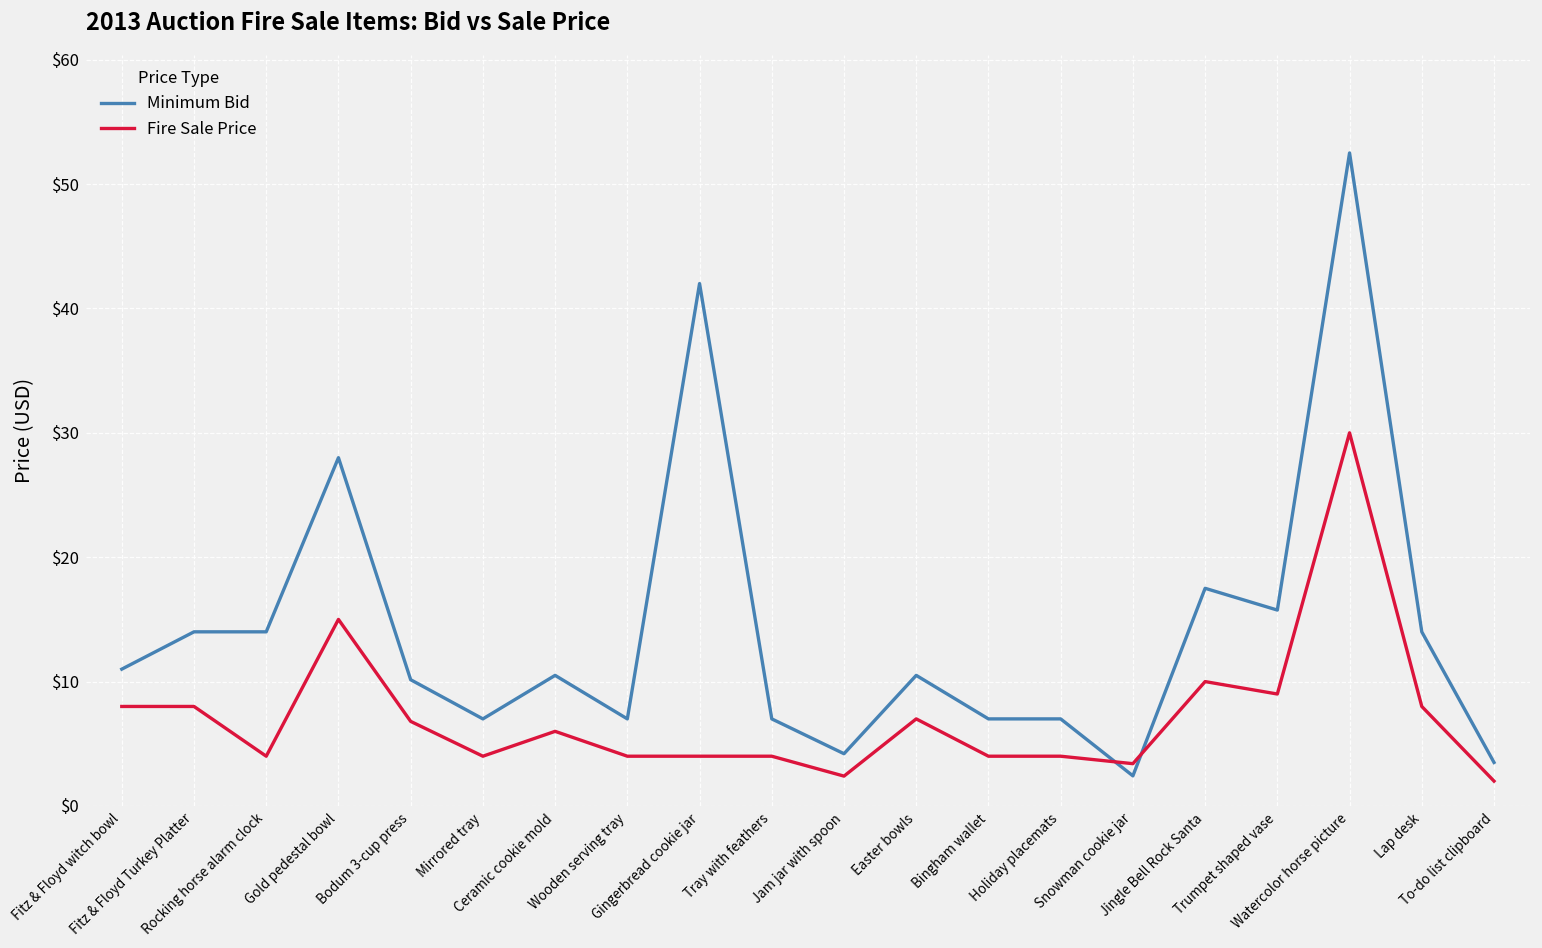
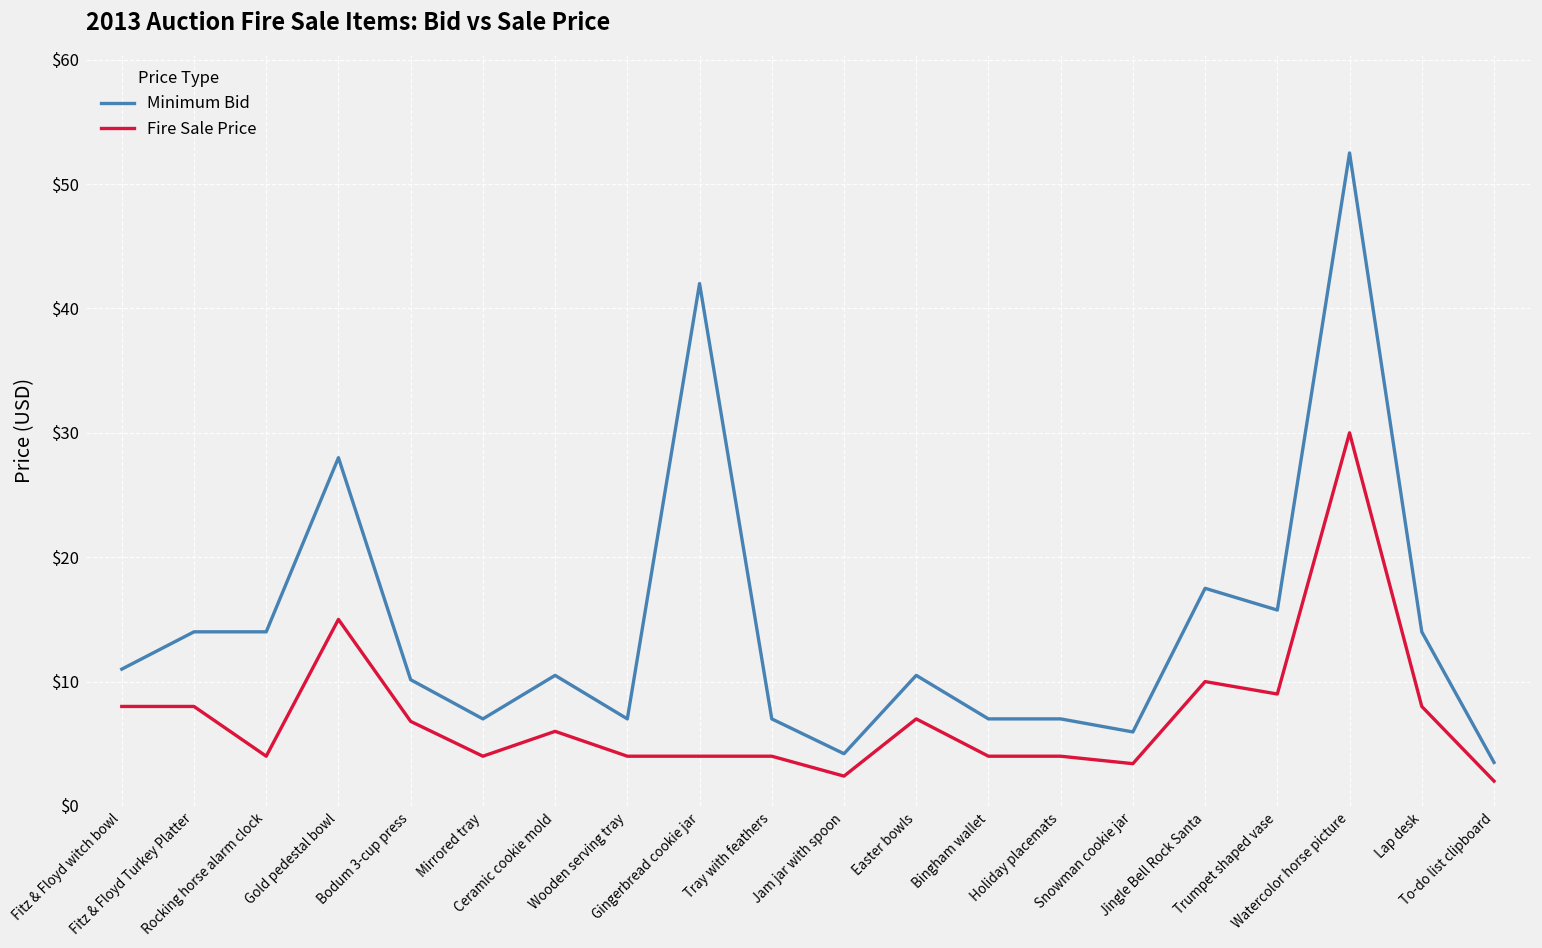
  {
    "Minimum Bid": {
      "Fitz & Floyd witch bowl": "$11.0",
      "Fitz & Floyd Turkey Platter": "$14.0",
      "Rocking horse alarm clock": "$14.0",
      "Gold pedestal bowl": "$28.0",
      "Bodum 3-cup press": "$10.2",
      "Mirrored tray": "$7.0",
      "Ceramic cookie mold": "$10.5",
      "Wooden serving tray": "$7.0",
      "Gingerbread cookie jar": "$42.0",
      "Tray with feathers": "$7.0",
      "Jam jar with spoon": "$4.2",
      "Easter bowls": "$10.5",
      "Bingham wallet": "$7.0",
      "Holiday placemats": "$7.0",
-     "Snowman cookie jar": "$2.4",
+     "Snowman cookie jar": "$6.0",
      "Jingle Bell Rock Santa": "$17.5",
      "Trumpet shaped vase": "$15.8",
      "Watercolor horse picture": "$52.5",
      "Lap desk": "$14.0",
      "To-do list clipboard": "$3.5"
    },
    "Fire Sale Price": {
      "Fitz & Floyd witch bowl": "$8.0",
      "Fitz & Floyd Turkey Platter": "$8.0",
      "Rocking horse alarm clock": "$4.0",
      "Gold pedestal bowl": "$15.0",
      "Bodum 3-cup press": "$6.8",
      "Mirrored tray": "$4.0",
      "Ceramic cookie mold": "$6.0",
      "Wooden serving tray": "$4.0",
      "Gingerbread cookie jar": "$4.0",
      "Tray with feathers": "$4.0",
      "Jam jar with spoon": "$2.4",
      "Easter bowls": "$7.0",
      "Bingham wallet": "$4.0",
      "Holiday placemats": "$4.0",
      "Snowman cookie jar": "$3.4",
      "Jingle Bell Rock Santa": "$10.0",
      "Trumpet shaped vase": "$9.0",
      "Watercolor horse picture": "$30.0",
      "Lap desk": "$8.0",
      "To-do list clipboard": "$2.0"
    }
  }
